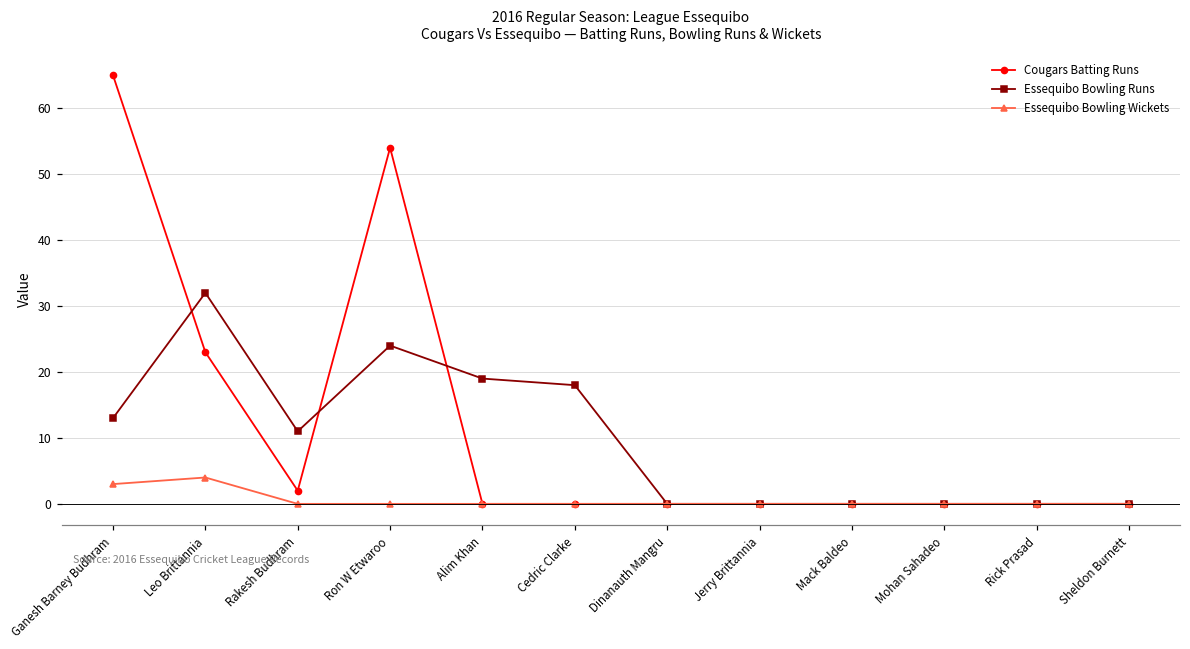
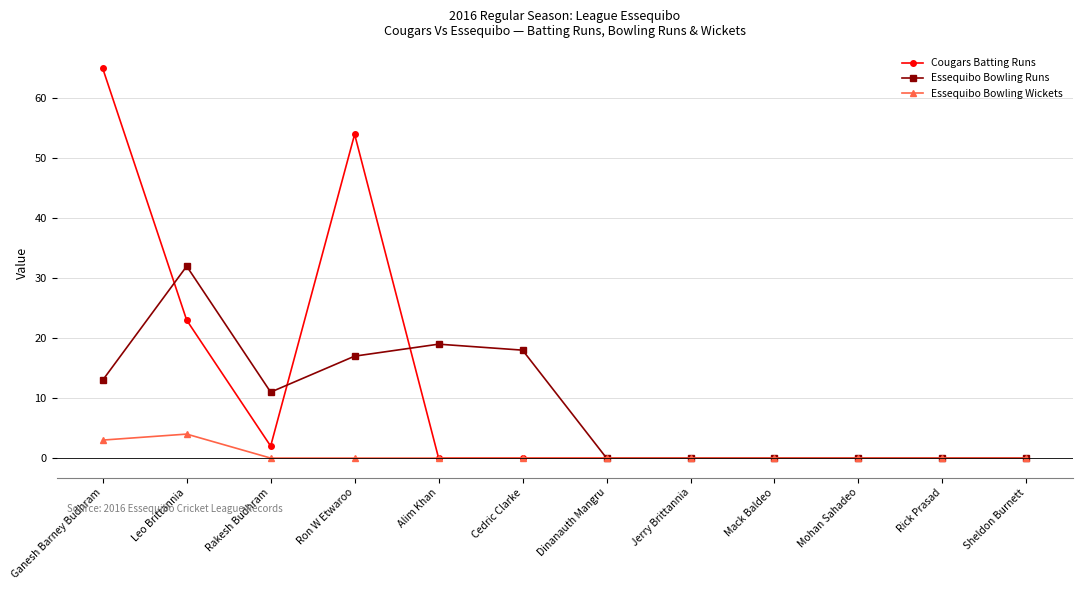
  {
    "Cougars Batting Runs": {
      "Ganesh Barney Budhram": 65,
      "Leo Brittannia": 23,
      "Rakesh Budhram": 2,
      "Ron W Etwaroo": 54
    },
    "Essequibo Bowling Runs": {
      "Ganesh Barney Budhram": 13,
      "Leo Brittannia": 32,
      "Rakesh Budhram": 11,
-     "Ron W Etwaroo": 24,
+     "Ron W Etwaroo": 17,
      "Alim Khan": 19,
      "Cedric Clarke": 18
    },
    "Essequibo Bowling Wickets": {
      "Ganesh Barney Budhram": 3,
      "Leo Brittannia": 4,
      "Rakesh Budhram": 0,
      "Ron W Etwaroo": 0
    }
  }
